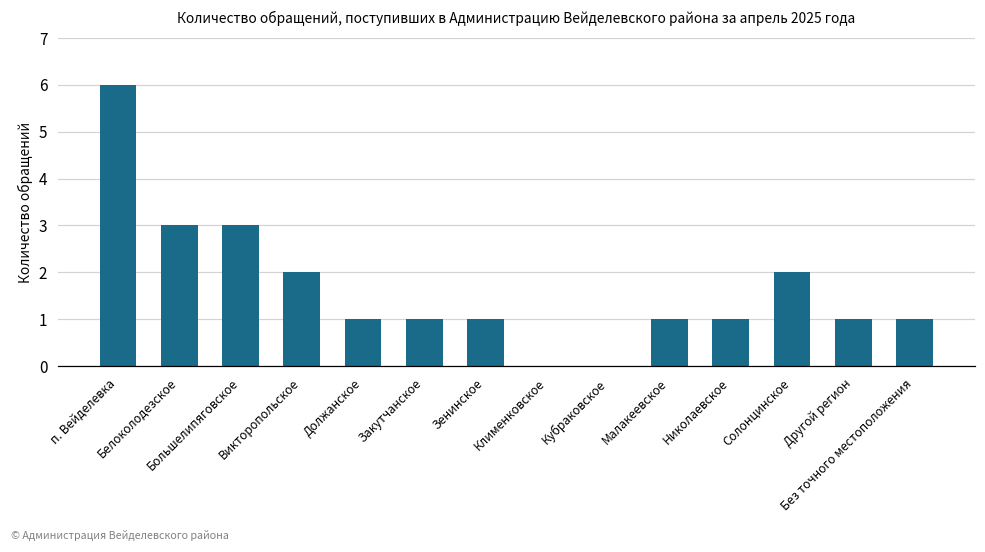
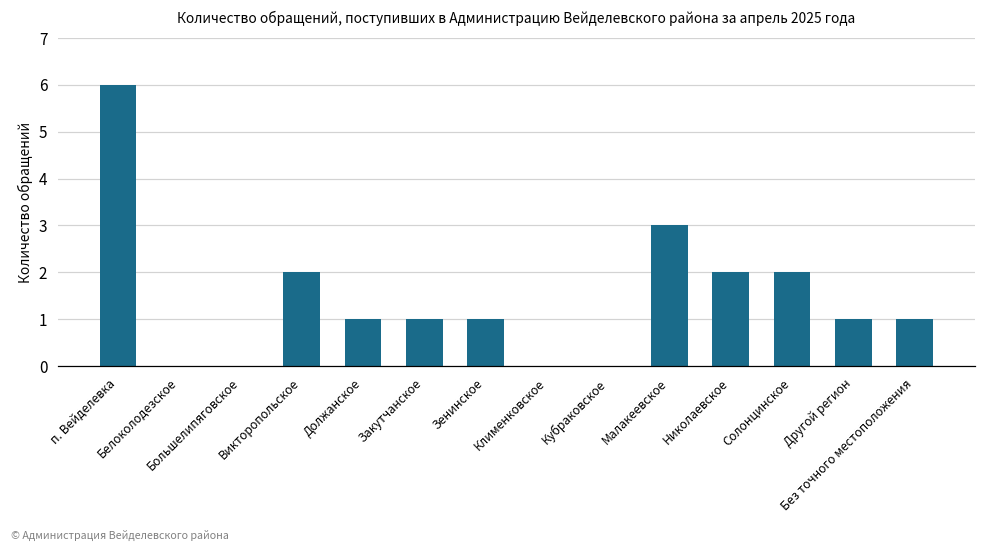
  {
    "п. Вейделевка": 6,
-   "Белоколодезское": 3,
-   "Большелипяговское": 3,
+   "Белоколодезское": 0,
+   "Большелипяговское": 0,
    "Викторопольское": 2,
    "Должанское": 1,
    "Закутчанское": 1,
    "Зенинское": 1,
    "Клименковское": 0,
    "Кубраковское": 0,
-   "Малакеевское": 1,
-   "Николаевское": 1,
+   "Малакеевское": 3,
+   "Николаевское": 2,
    "Солонцинское": 2,
    "Другой регион": 1,
    "Без точного местоположения": 1
  }
